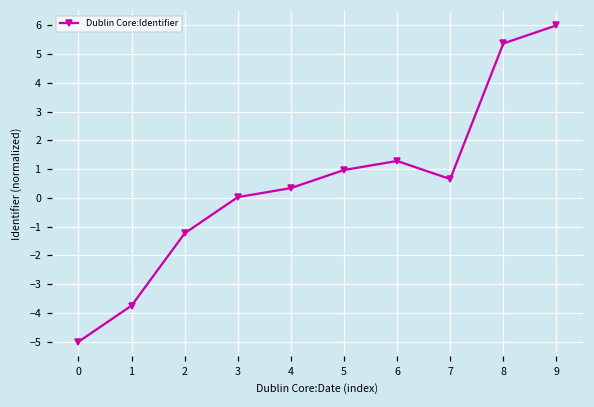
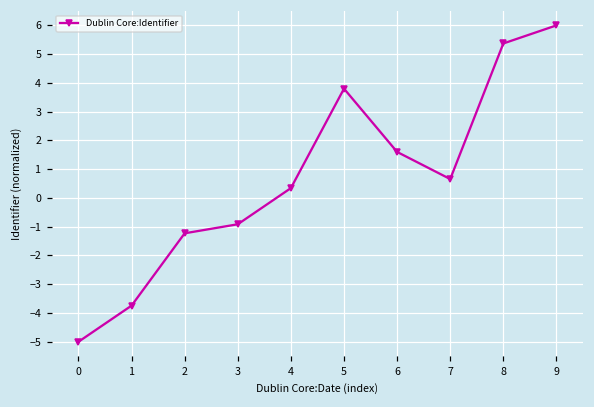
  {
    "0": -5.0,
    "1": -3.7,
    "2": -1.2,
-   "3": 0.0,
+   "3": -0.9,
    "4": 0.3,
-   "5": 1.0,
-   "6": 1.3,
+   "5": 3.8,
+   "6": 1.6,
    "7": 0.7,
    "8": 5.4,
    "9": 6.0
  }
